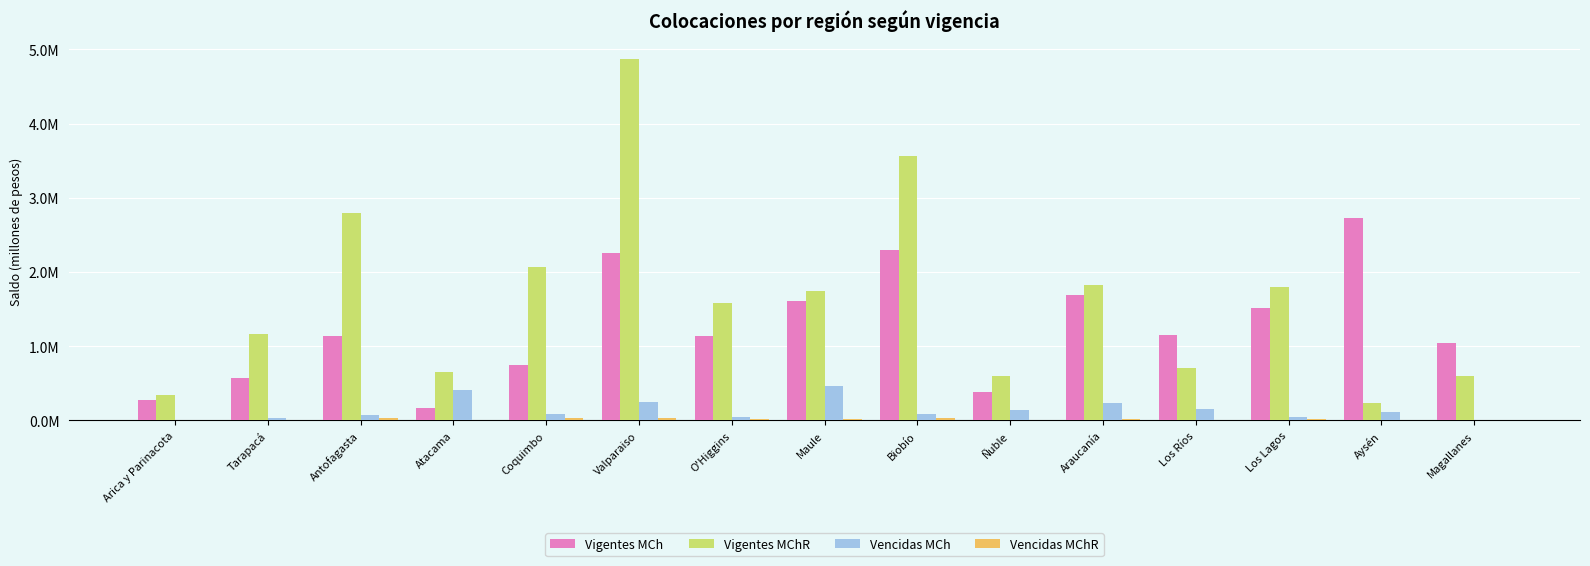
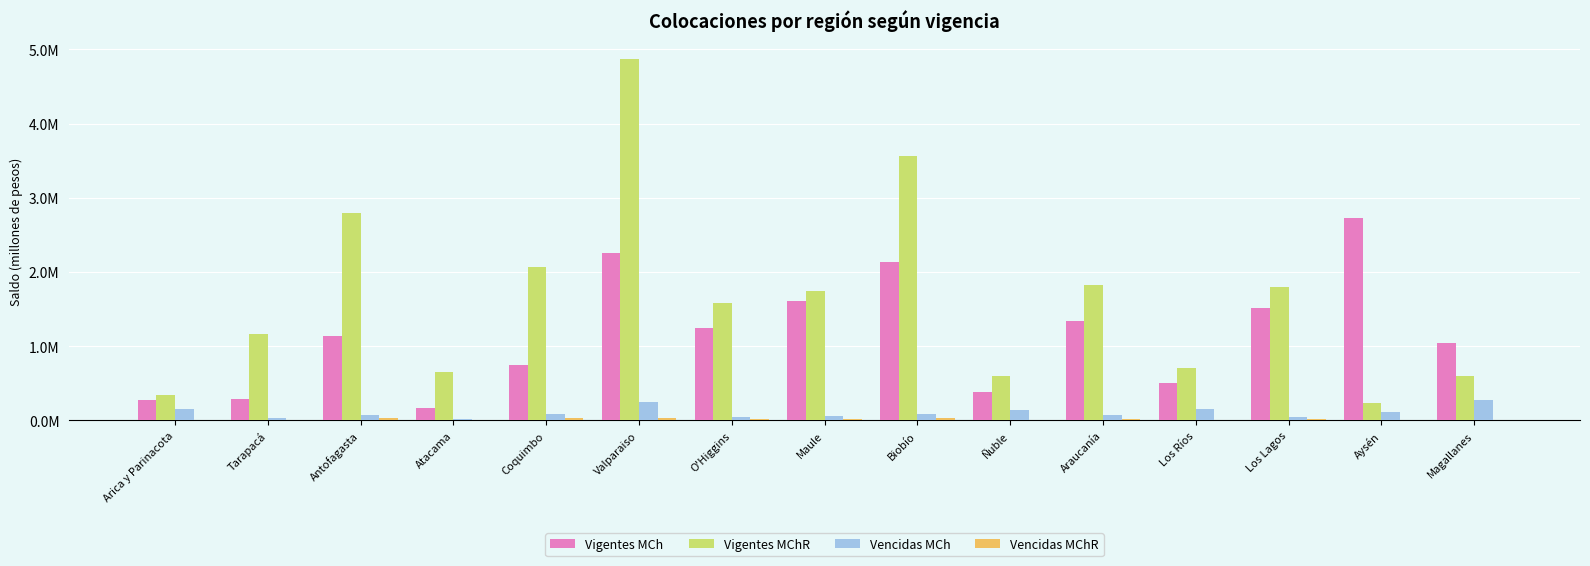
  {
    "Vigentes MCh": {
      "Arica y Parinacota": 300000,
-     "Tarapacá": 600000,
+     "Tarapacá": 300000,
      "Antofagasta": 1100000,
      "Atacama": 200000,
      "Coquimbo": 700000,
      "Valparaiso": 2300000,
-     "O'Higgins": 1100000,
+     "O'Higgins": 1200000,
      "Maule": 1600000,
-     "Biobío": 2300000,
+     "Biobío": 2100000,
      "Ñuble": 400000,
-     "Araucanía": 1700000,
-     "Los Ríos": 1200000,
+     "Araucanía": 1300000,
+     "Los Ríos": 500000,
      "Los Lagos": 1500000,
      "Aysén": 2700000,
      "Magallanes": 1000000
    },
    "Vencidas MCh": {
-     "Arica y Parinacota": 0,
+     "Arica y Parinacota": 200000,
      "Antofagasta": 100000,
-     "Atacama": 400000,
+     "Atacama": 0,
      "Coquimbo": 100000,
      "Valparaiso": 200000,
      "O'Higgins": 100000,
-     "Maule": 500000,
+     "Maule": 100000,
      "Biobío": 100000,
      "Ñuble": 100000,
-     "Araucanía": 200000,
+     "Araucanía": 100000,
      "Los Ríos": 200000,
      "Los Lagos": 0,
      "Aysén": 100000,
-     "Magallanes": 0
+     "Magallanes": 300000
    }
  }
